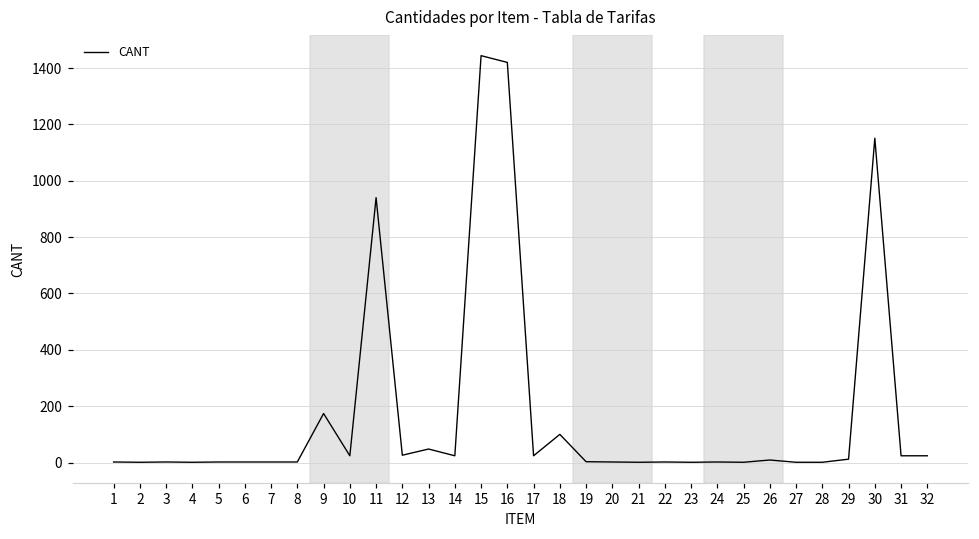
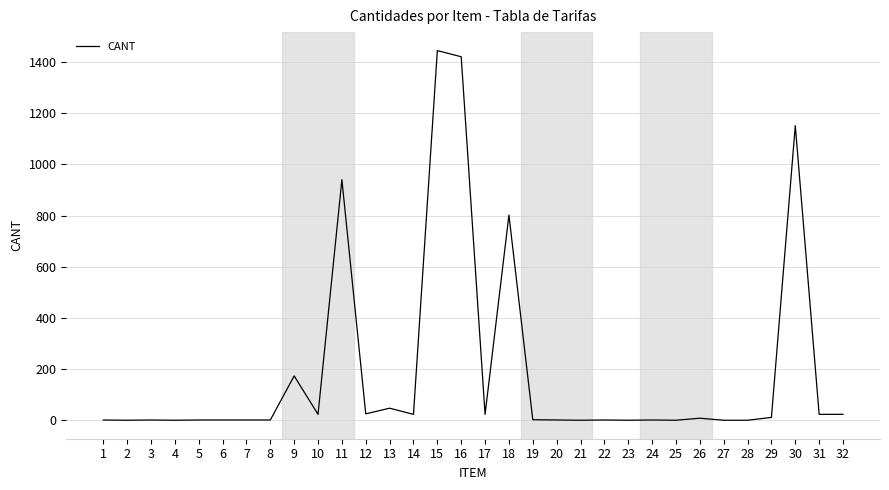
  {
    "1": 0,
    "2": 0,
    "3": 0,
    "4": 0,
    "5": 0,
    "6": 0,
    "7": 0,
    "8": 0,
    "9": 170,
    "10": 20,
    "11": 940,
    "12": 30,
    "13": 50,
    "14": 20,
    "15": 1440,
    "16": 1420,
    "17": 20,
-   "18": 100,
+   "18": 800,
    "19": 0,
    "20": 0,
    "21": 0,
    "22": 0,
    "23": 0,
    "24": 0,
    "25": 0,
    "26": 10,
    "27": 0,
    "28": 0,
    "29": 10,
    "30": 1150,
    "31": 20,
    "32": 20
  }
